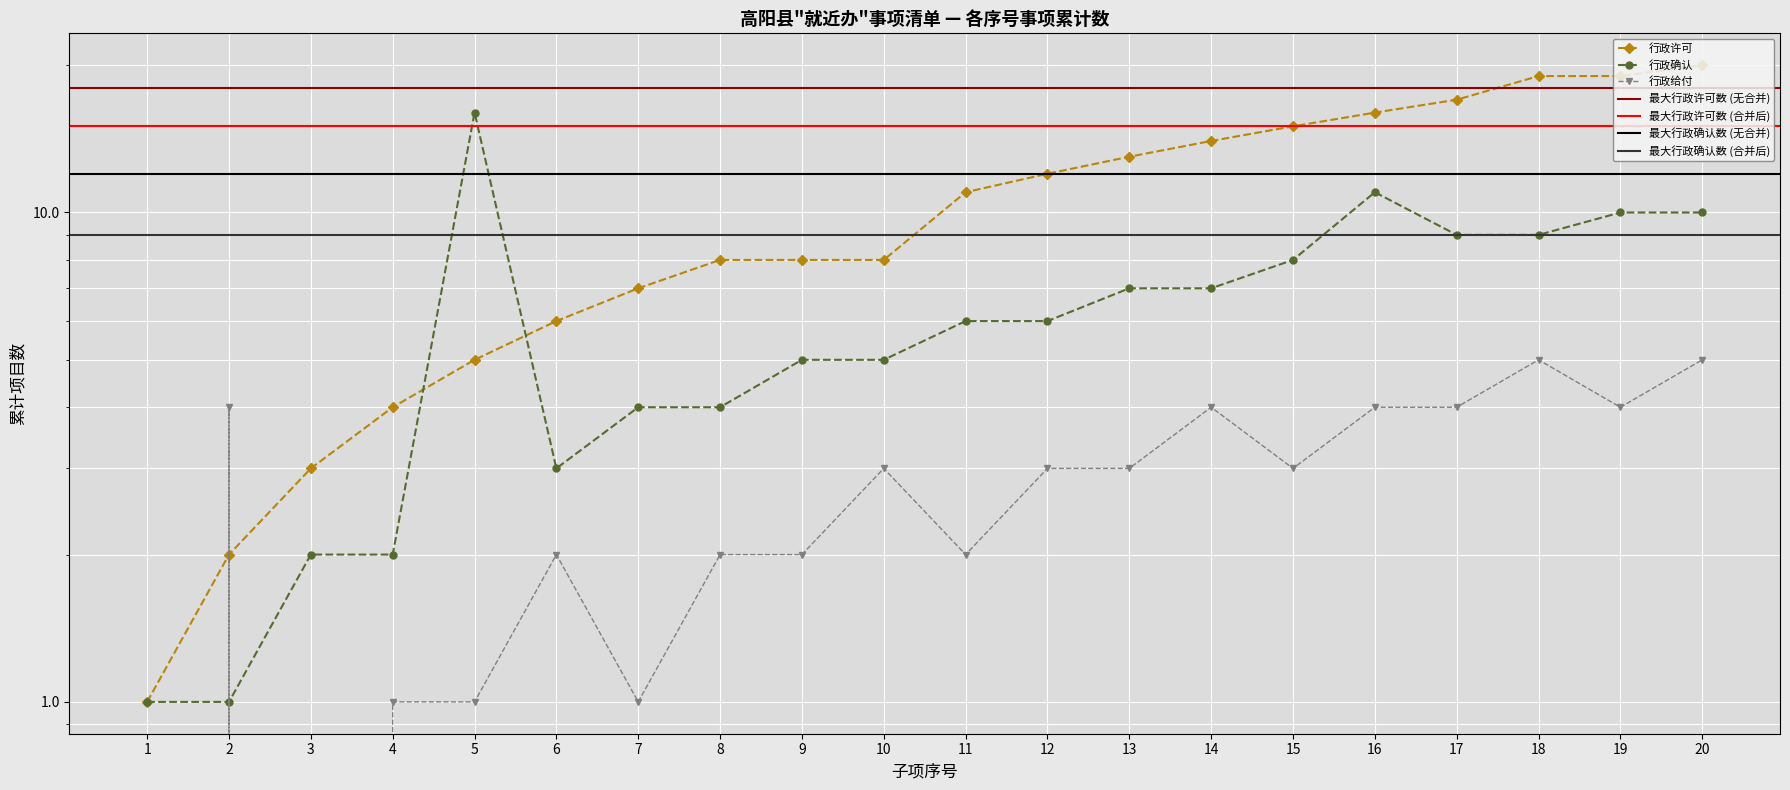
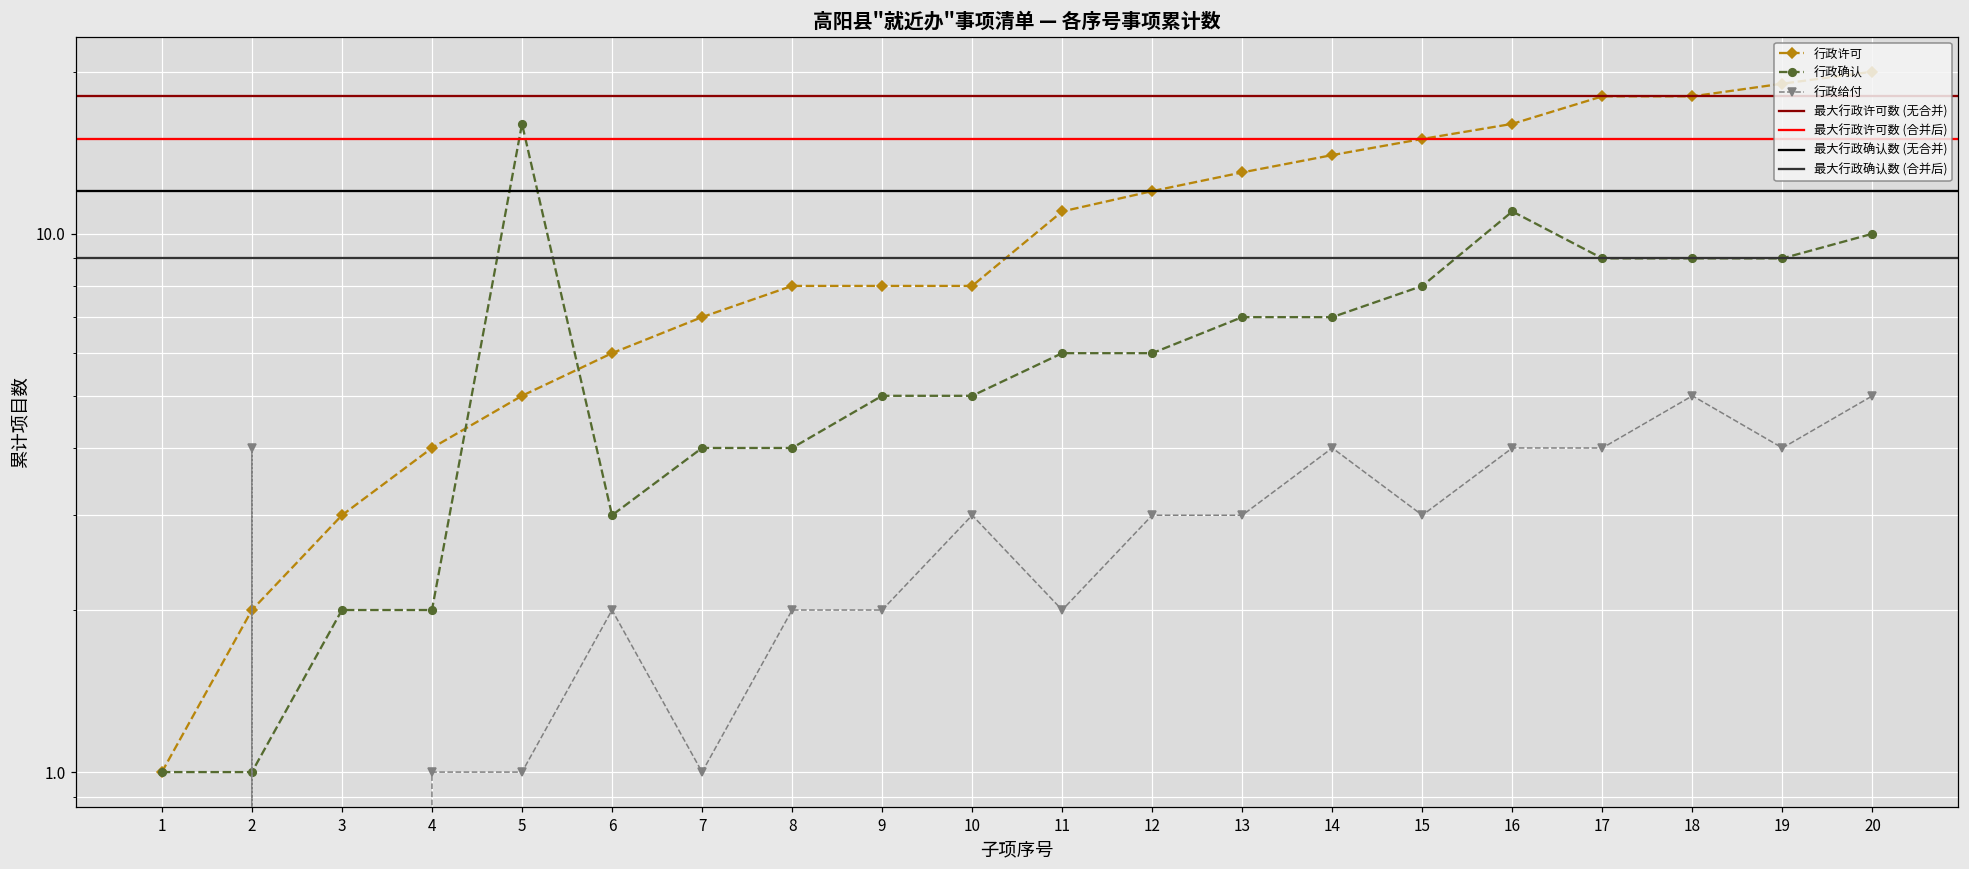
  {
    "行政许可": {
      "2": 2,
      "3": 3,
      "4": 4,
      "5": 5,
      "6": 6,
      "7": 7,
      "8": 8,
      "9": 8,
      "10": 8,
      "11": 11,
      "12": 12,
      "13": 13,
      "14": 14,
      "15": 15,
      "16": 16,
-     "17": 17,
-     "18": 19
+     "17": 18,
+     "18": 18
    },
    "行政确认": {
      "2": 1,
      "3": 2,
      "4": 2,
      "5": 16,
      "6": 3,
      "7": 4,
      "8": 4,
      "9": 5,
      "10": 5,
      "11": 6,
      "12": 6,
      "13": 7,
      "14": 7,
      "15": 8,
      "16": 11,
      "17": 9,
      "18": 9,
-     "19": 10,
+     "19": 9,
      "20": 10
    },
    "行政给付": {
      "2": 4,
      "4": 1,
      "5": 1,
      "6": 2,
      "7": 1,
      "8": 2,
      "9": 2,
      "10": 3,
      "11": 2,
      "12": 3,
      "13": 3,
      "14": 4,
      "15": 3,
      "16": 4,
      "17": 4,
      "18": 5,
      "19": 4,
      "20": 5
    }
  }
